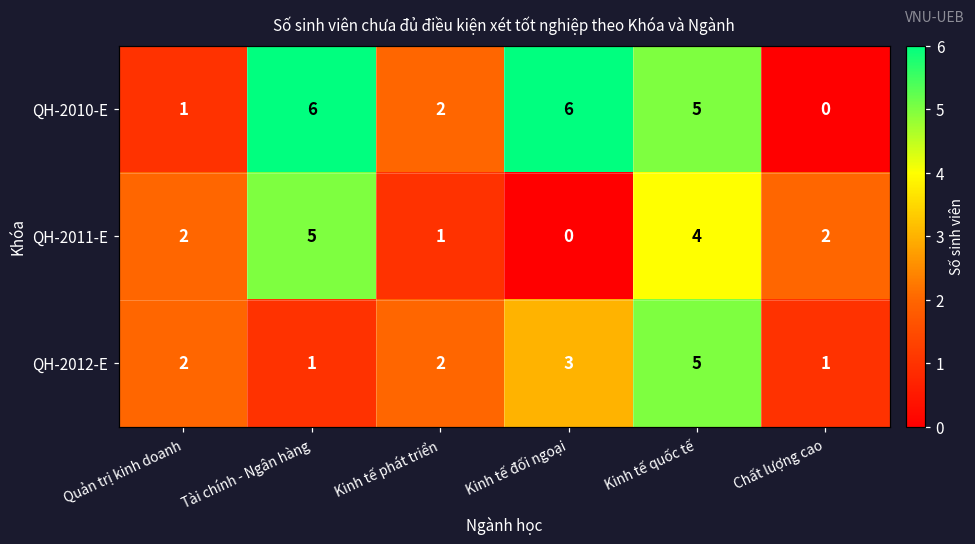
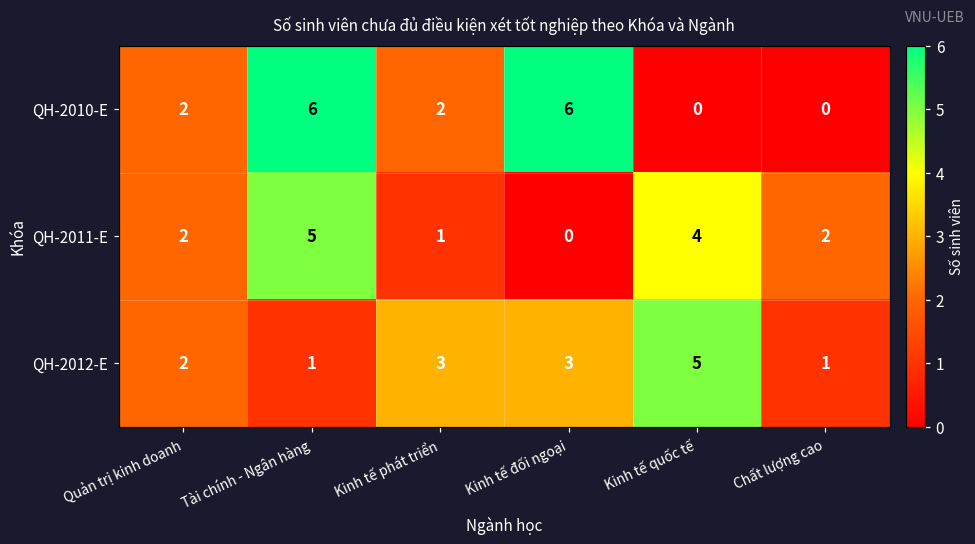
  {
    "QH-2010-E": {
-     "Quản trị kinh doanh": 1,
+     "Quản trị kinh doanh": 2,
      "Tài chính - Ngân hàng": 6,
      "Kinh tế phát triển": 2,
      "Kinh tế đối ngoại": 6,
-     "Kinh tế quốc tế": 5,
+     "Kinh tế quốc tế": 0,
      "Chất lượng cao": 0
    },
    "QH-2011-E": {
      "Quản trị kinh doanh": 2,
      "Tài chính - Ngân hàng": 5,
      "Kinh tế phát triển": 1,
      "Kinh tế đối ngoại": 0,
      "Kinh tế quốc tế": 4,
      "Chất lượng cao": 2
    },
    "QH-2012-E": {
      "Quản trị kinh doanh": 2,
      "Tài chính - Ngân hàng": 1,
-     "Kinh tế phát triển": 2,
+     "Kinh tế phát triển": 3,
      "Kinh tế đối ngoại": 3,
      "Kinh tế quốc tế": 5,
      "Chất lượng cao": 1
    }
  }
